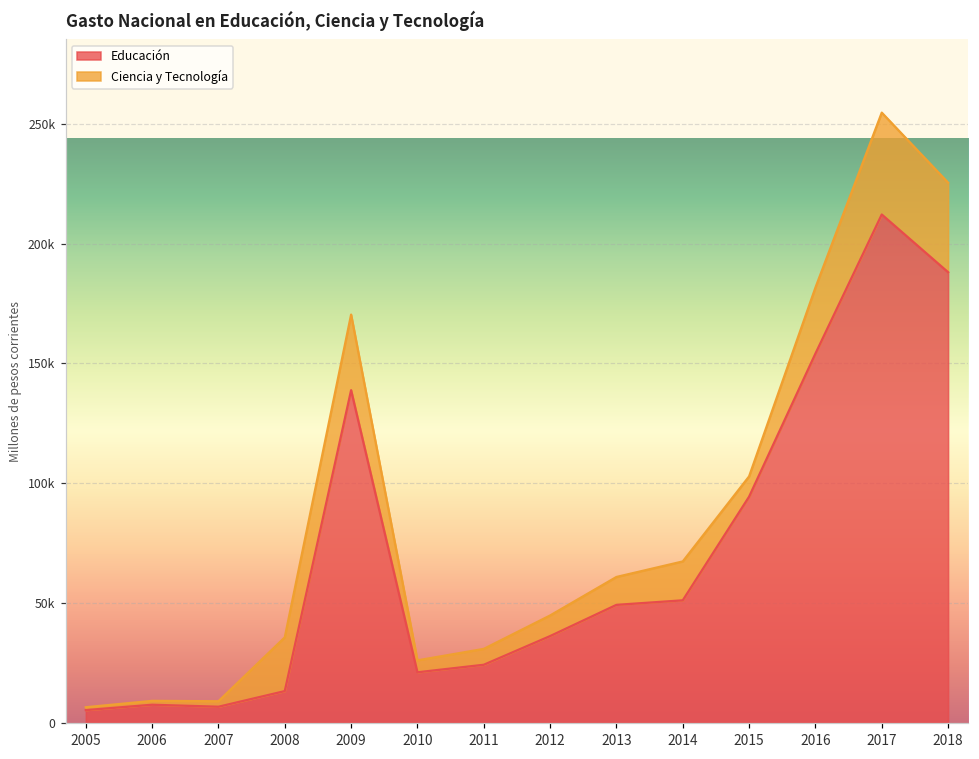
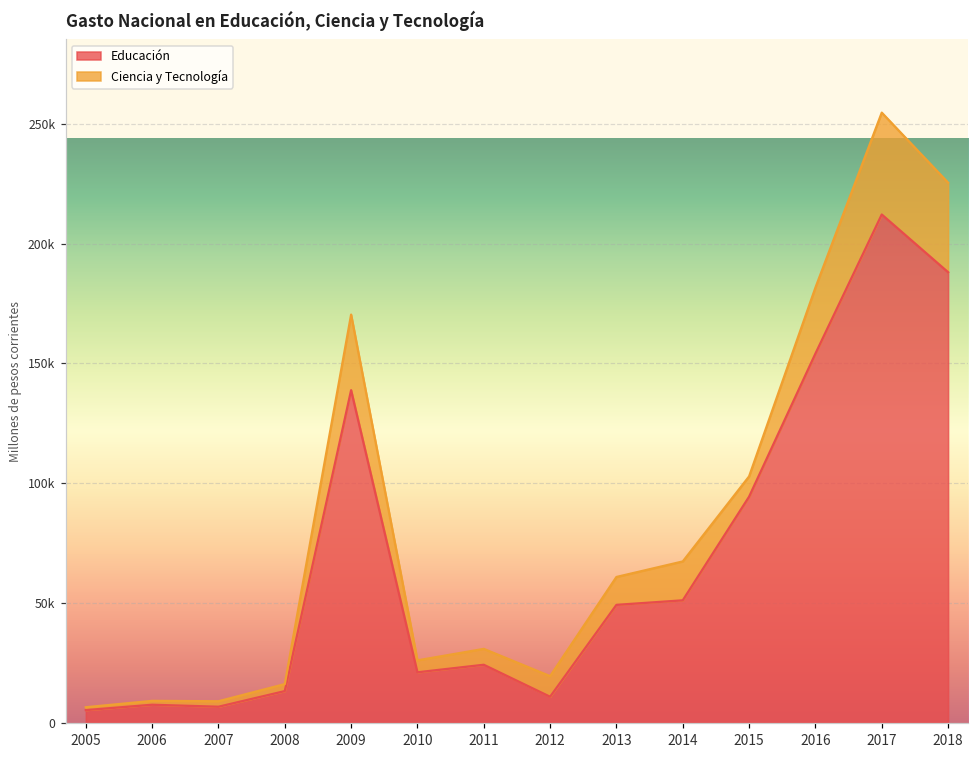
  {
    "Educación": {
      "2005": 5000,
      "2006": 8000,
      "2007": 7000,
      "2008": 13000,
      "2009": 139000,
      "2010": 21000,
      "2011": 24000,
-     "2012": 36000,
+     "2012": 11000,
      "2013": 49000,
      "2014": 51000,
      "2015": 94000,
      "2016": 154000,
      "2017": 212000,
      "2018": 188000
    },
    "Ciencia y Tecnología": {
      "2005": 1000,
      "2006": 2000,
      "2007": 2000,
-     "2008": 22000,
+     "2008": 3000,
      "2009": 32000,
      "2010": 5000,
      "2011": 7000,
      "2012": 9000,
      "2013": 12000,
      "2014": 16000,
      "2015": 8000,
      "2016": 28000,
      "2017": 43000,
      "2018": 37000
    }
  }
